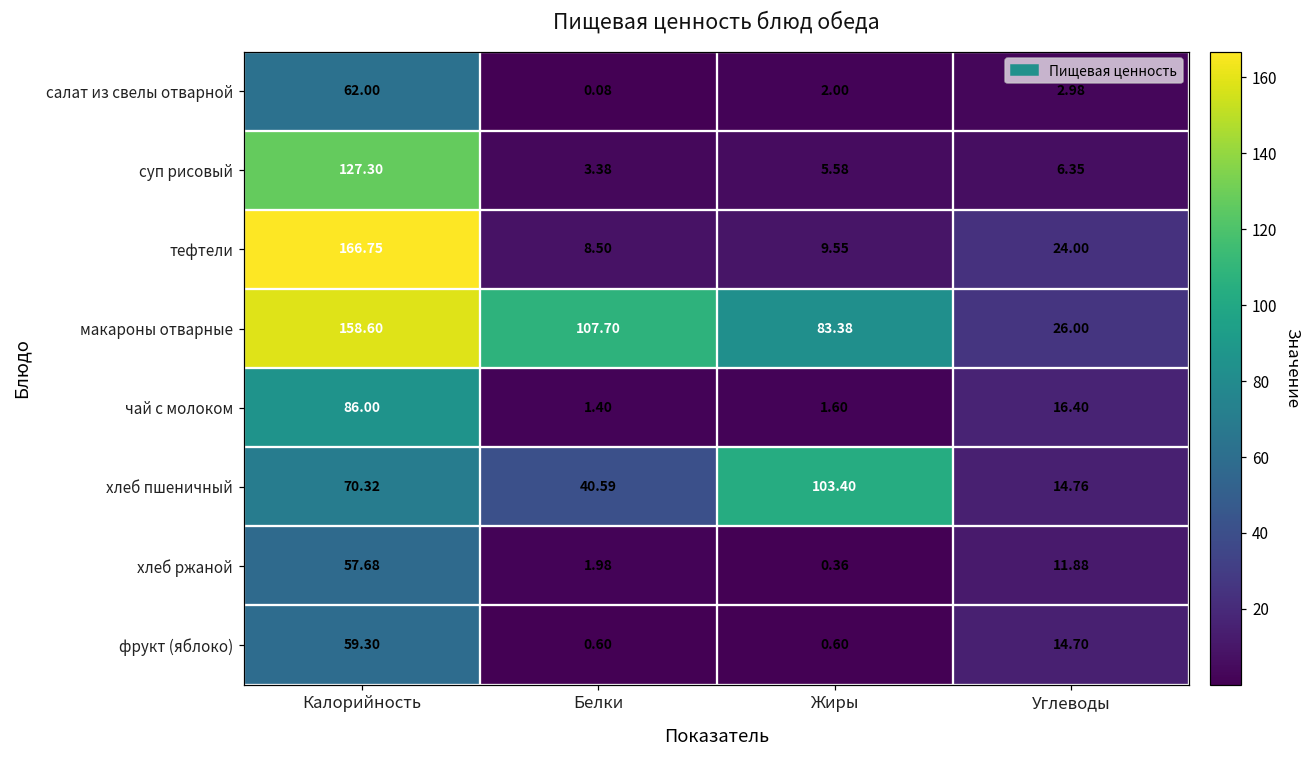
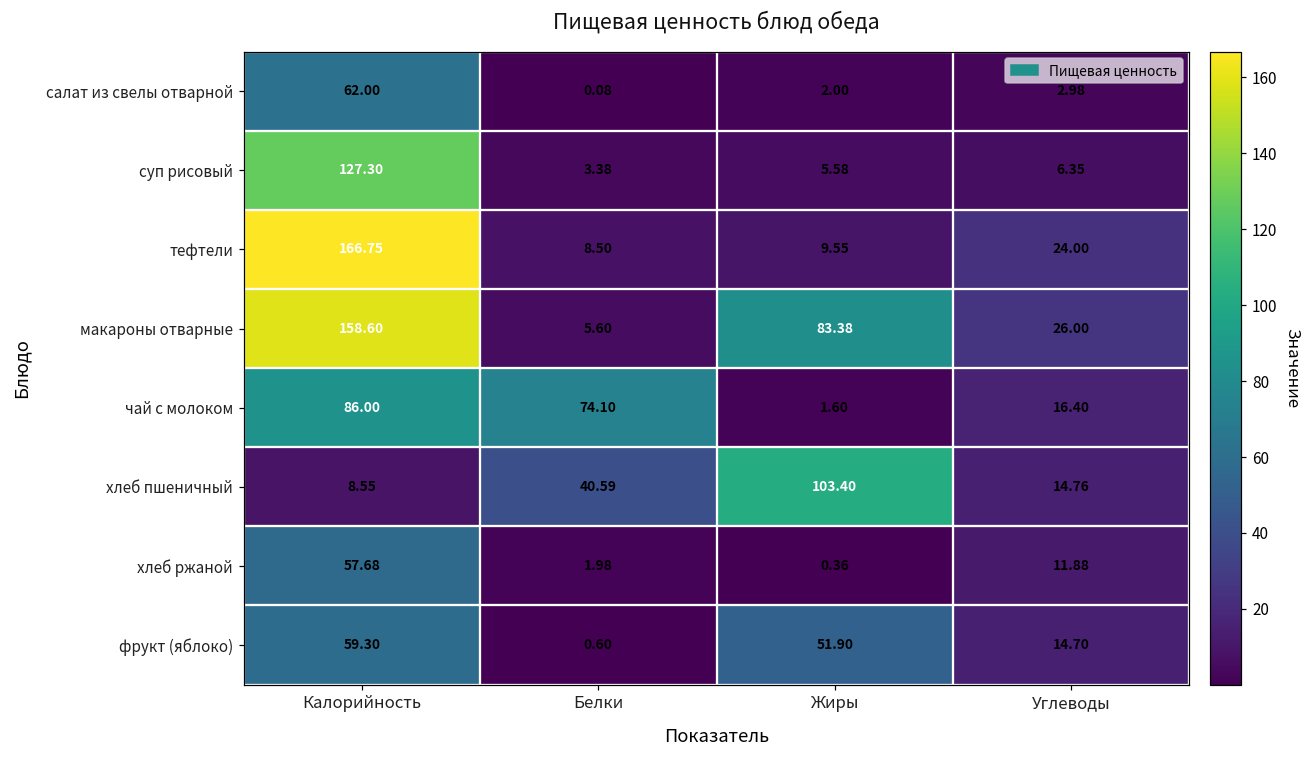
  {
    "салат из свелы отварной": {
      "Калорийность": 62.00,
      "Белки": 0.08,
      "Жиры": 2.00,
      "Углеводы": 2.98
    },
    "суп рисовый": {
      "Калорийность": 127.30,
      "Белки": 3.38,
      "Жиры": 5.58,
      "Углеводы": 6.35
    },
    "тефтели": {
      "Калорийность": 166.75,
      "Белки": 8.50,
      "Жиры": 9.55,
      "Углеводы": 24.00
    },
    "макароны отварные": {
      "Калорийность": 158.60,
-     "Белки": 107.70,
+     "Белки": 5.60,
      "Жиры": 83.38,
      "Углеводы": 26.00
    },
    "чай с молоком": {
      "Калорийность": 86.00,
-     "Белки": 1.40,
+     "Белки": 74.10,
      "Жиры": 1.60,
      "Углеводы": 16.40
    },
    "хлеб пшеничный": {
-     "Калорийность": 70.32,
+     "Калорийность": 8.55,
      "Белки": 40.59,
      "Жиры": 103.40,
      "Углеводы": 14.76
    },
    "хлеб ржаной": {
      "Калорийность": 57.68,
      "Белки": 1.98,
      "Жиры": 0.36,
      "Углеводы": 11.88
    },
    "фрукт (яблоко)": {
      "Калорийность": 59.30,
      "Белки": 0.60,
-     "Жиры": 0.60,
+     "Жиры": 51.90,
      "Углеводы": 14.70
    }
  }
